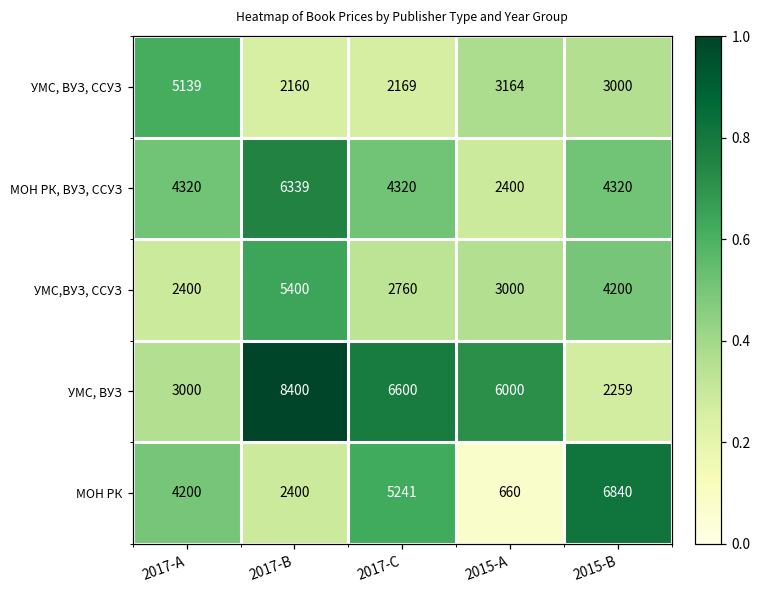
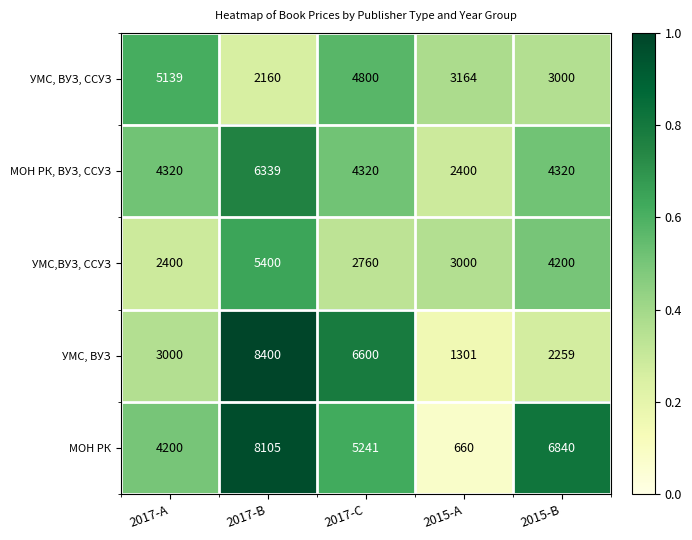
  {
    "УМС, ВУЗ, ССУЗ": {
      "2017-A": 5139,
      "2017-B": 2160,
-     "2017-C": 2169,
+     "2017-C": 4800,
      "2015-A": 3164,
      "2015-B": 3000
    },
    "МОН РК, ВУЗ, ССУЗ": {
      "2017-A": 4320,
      "2017-B": 6339,
      "2017-C": 4320,
      "2015-A": 2400,
      "2015-B": 4320
    },
    "УМС,ВУЗ, ССУЗ": {
      "2017-A": 2400,
      "2017-B": 5400,
      "2017-C": 2760,
      "2015-A": 3000,
      "2015-B": 4200
    },
    "УМС, ВУЗ": {
      "2017-A": 3000,
      "2017-B": 8400,
      "2017-C": 6600,
-     "2015-A": 6000,
+     "2015-A": 1301,
      "2015-B": 2259
    },
    "МОН РК": {
      "2017-A": 4200,
-     "2017-B": 2400,
+     "2017-B": 8105,
      "2017-C": 5241,
      "2015-A": 660,
      "2015-B": 6840
    }
  }
